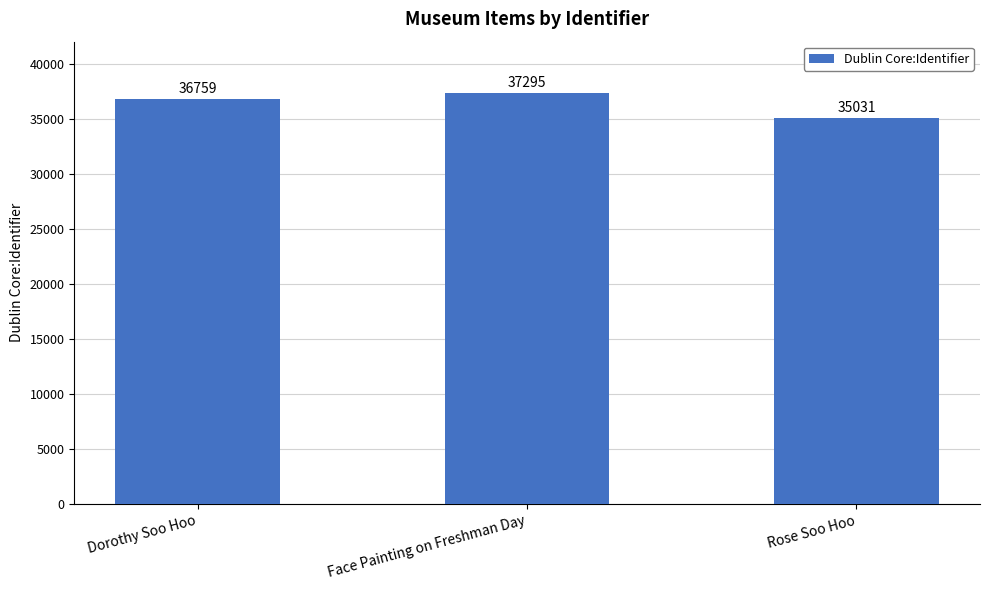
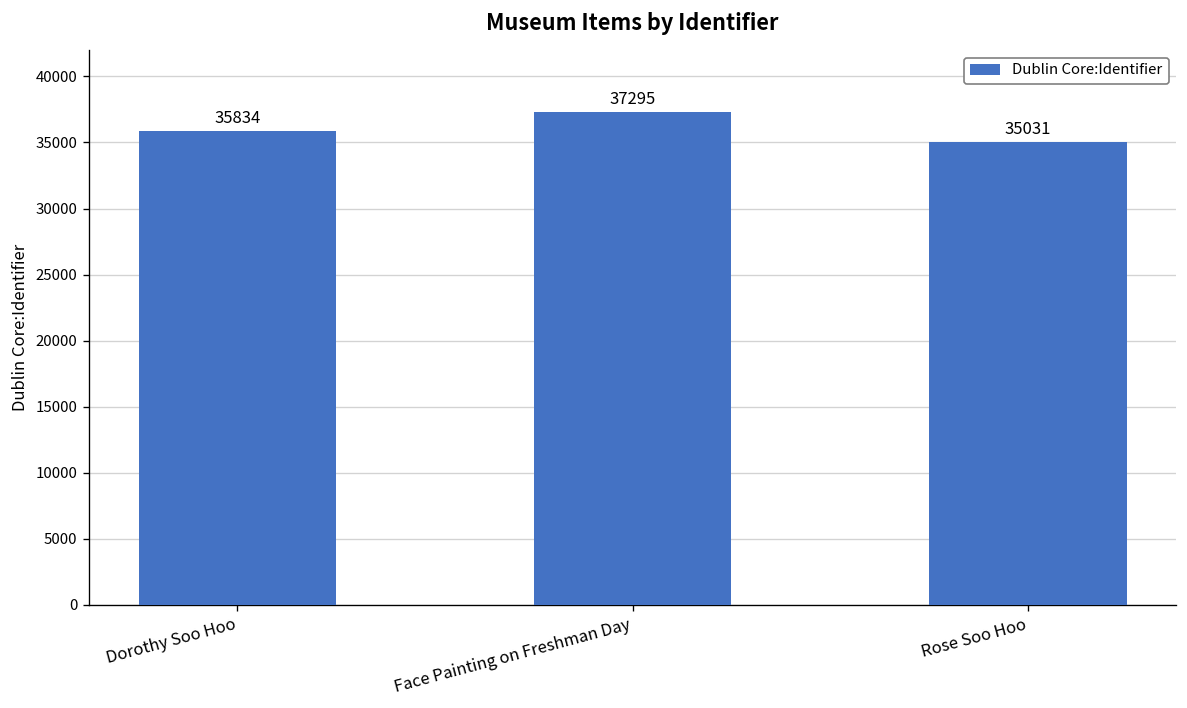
  {
-   "Dorothy Soo Hoo": 36759,
+   "Dorothy Soo Hoo": 35834,
    "Face Painting on Freshman Day": 37295,
    "Rose Soo Hoo": 35031
  }
